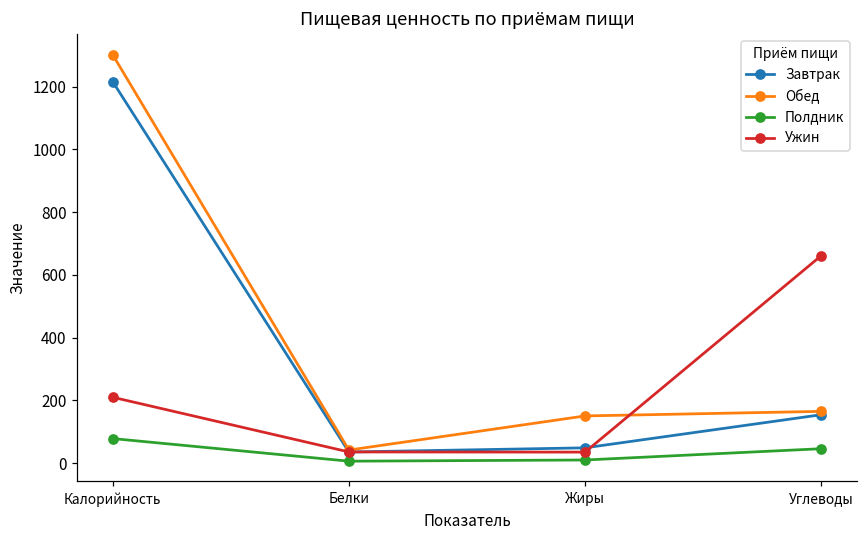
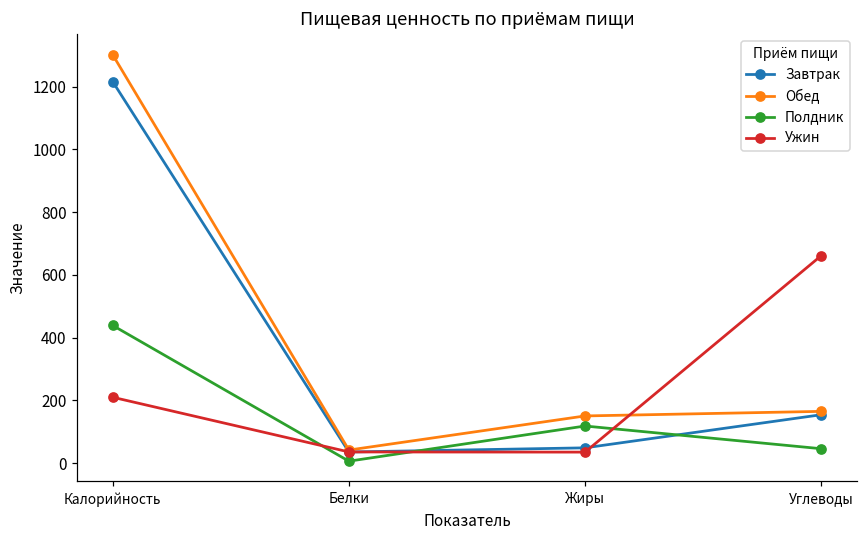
  {
    "Завтрак": {
      "Калорийность": 1220,
      "Жиры": 50,
      "Углеводы": 150
    },
    "Обед": {
      "Калорийность": 1300,
      "Жиры": 150,
      "Углеводы": 170
    },
    "Полдник": {
-     "Калорийность": 80,
+     "Калорийность": 440,
      "Белки": 10,
-     "Жиры": 10,
+     "Жиры": 120,
      "Углеводы": 50
    },
    "Ужин": {
      "Калорийность": 210,
      "Жиры": 40,
      "Углеводы": 660
    }
  }
